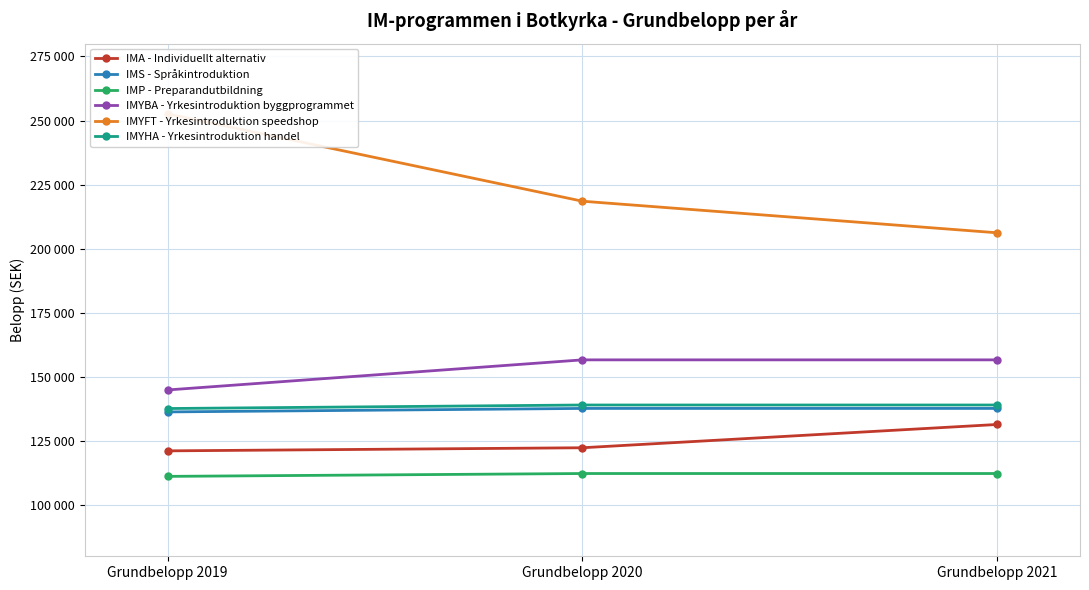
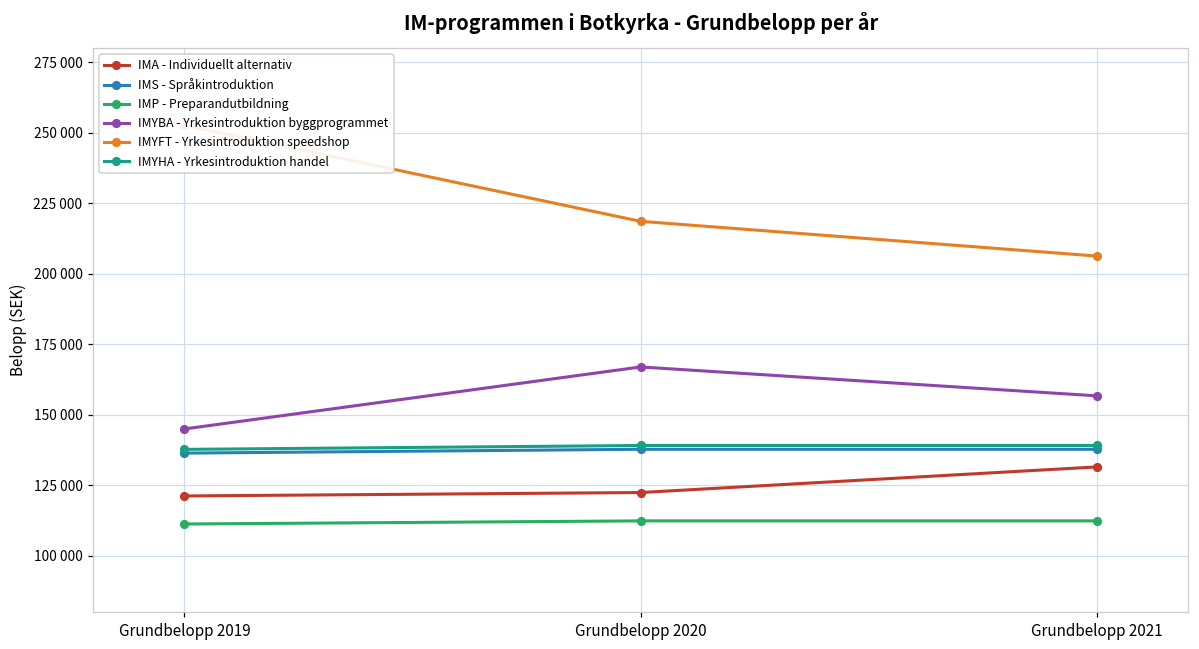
  {
    "IMA - Individuellt alternativ": {
      "Grundbelopp 2019": 121000,
      "Grundbelopp 2020": 122000,
      "Grundbelopp 2021": 131000
    },
    "IMS - Språkintroduktion": {
      "Grundbelopp 2019": 136000,
      "Grundbelopp 2020": 138000,
      "Grundbelopp 2021": 138000
    },
    "IMYBA - Yrkesintroduktion byggprogrammet": {
      "Grundbelopp 2019": 145000,
-     "Grundbelopp 2020": 157000,
+     "Grundbelopp 2020": 167000,
      "Grundbelopp 2021": 157000
    },
    "IMYFT - Yrkesintroduktion speedshop": {
      "Grundbelopp 2020": 219000,
      "Grundbelopp 2021": 206000
    }
  }
